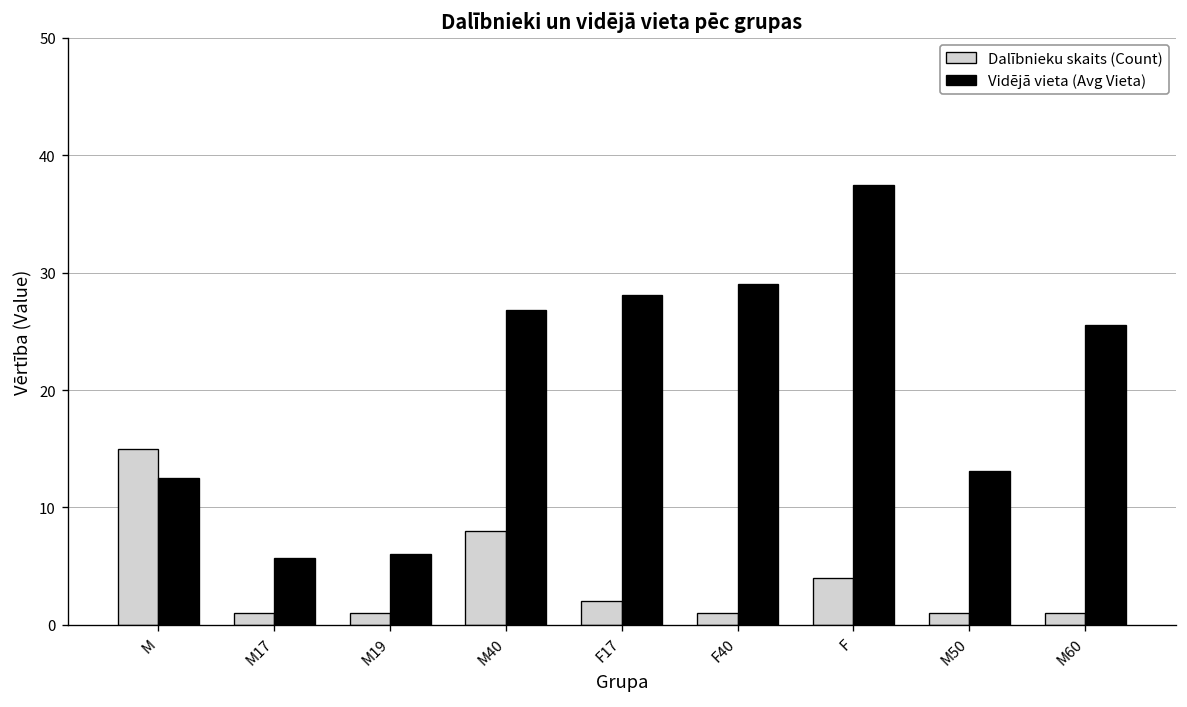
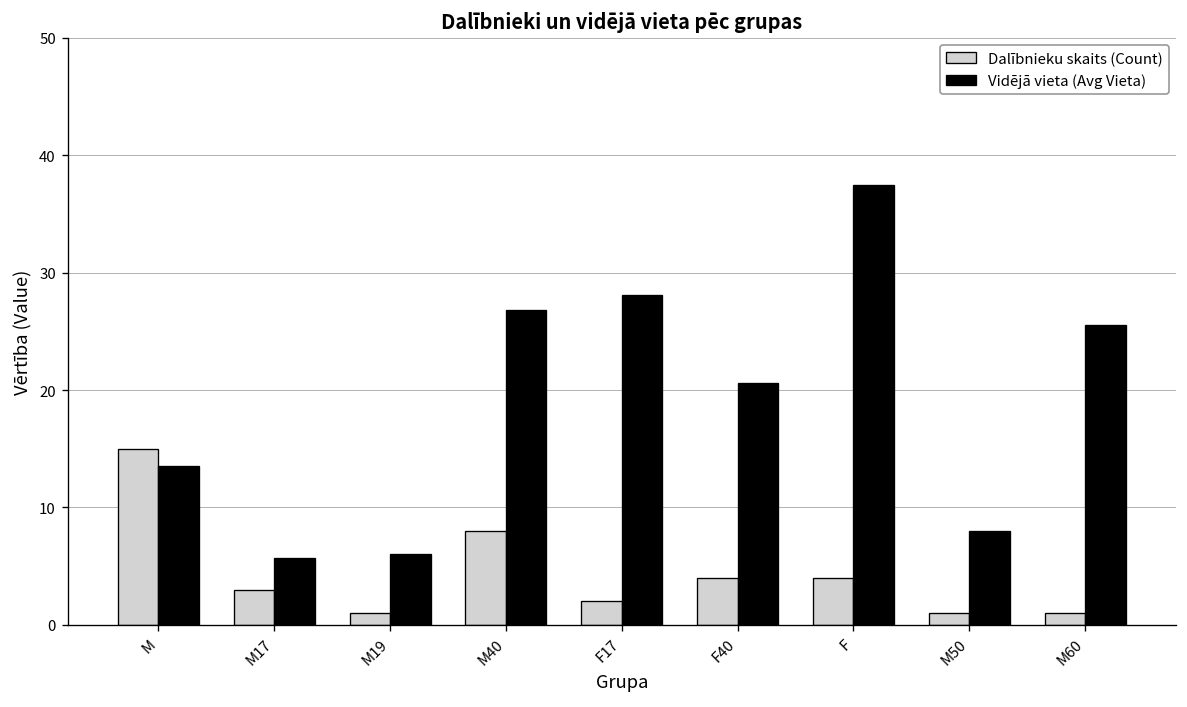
  {
    "Dalībnieku skaits (Count)": {
      "M": 15,
-     "M17": 1,
+     "M17": 3,
      "M19": 1,
      "M40": 8,
      "F17": 2,
-     "F40": 1,
+     "F40": 4,
      "F": 4,
      "M50": 1,
      "M60": 1
    },
    "Vidējā vieta (Avg Vieta)": {
-     "M": 13,
+     "M": 14,
      "M17": 6,
      "M19": 6,
      "M40": 27,
      "F17": 28,
-     "F40": 29,
+     "F40": 21,
      "F": 38,
-     "M50": 13,
+     "M50": 8,
      "M60": 26
    }
  }
